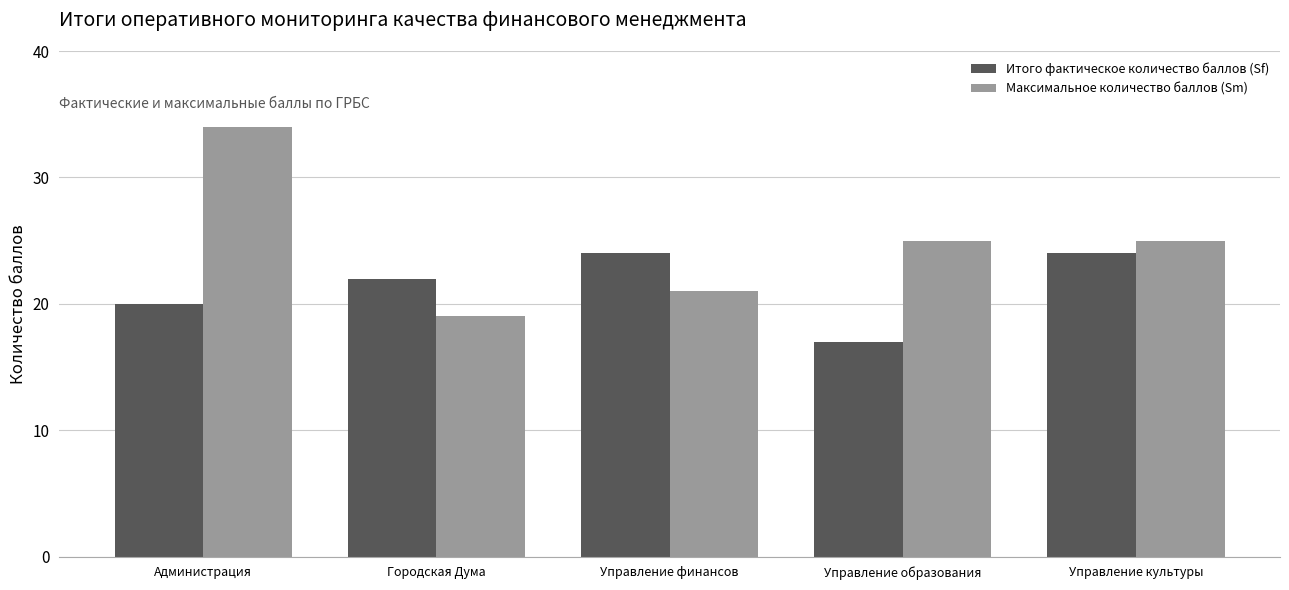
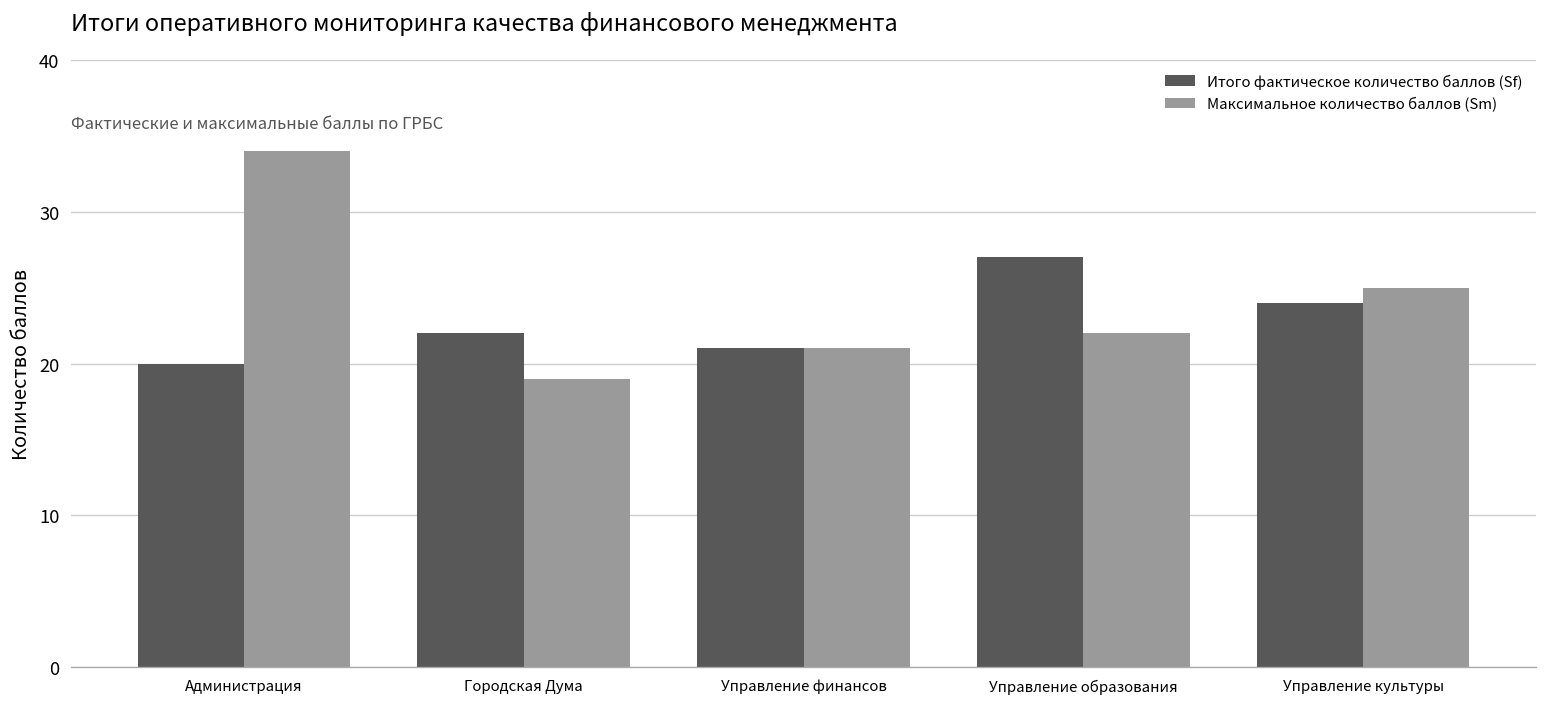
  {
    "Итого фактическое количество баллов (Sf)": {
      "Администрация": 20,
      "Городская Дума": 22,
-     "Управление финансов": 24,
-     "Управление образования": 17,
+     "Управление финансов": 21,
+     "Управление образования": 27,
      "Управление культуры": 24
    },
    "Максимальное количество баллов (Sm)": {
      "Администрация": 34,
      "Городская Дума": 19,
      "Управление финансов": 21,
-     "Управление образования": 25,
+     "Управление образования": 22,
      "Управление культуры": 25
    }
  }
